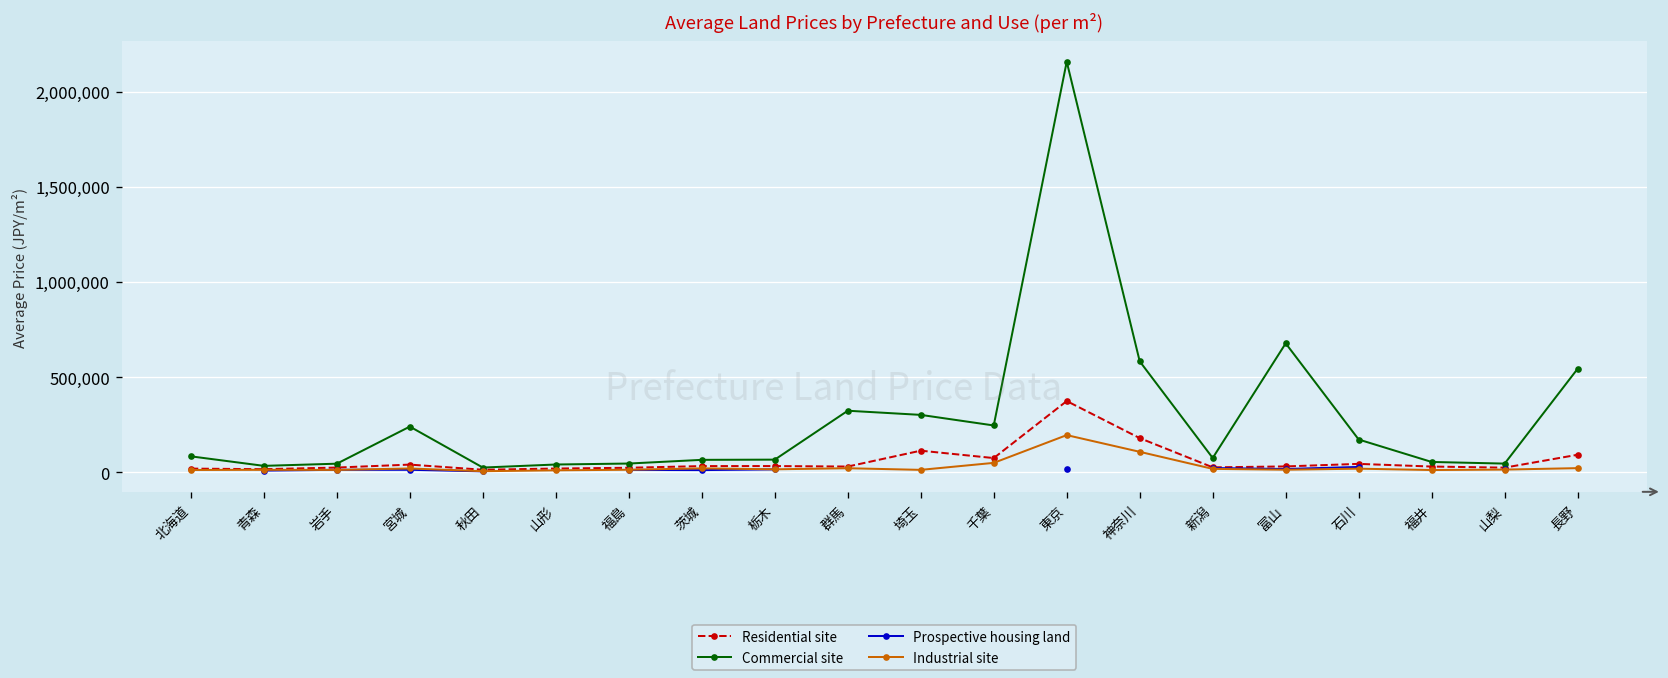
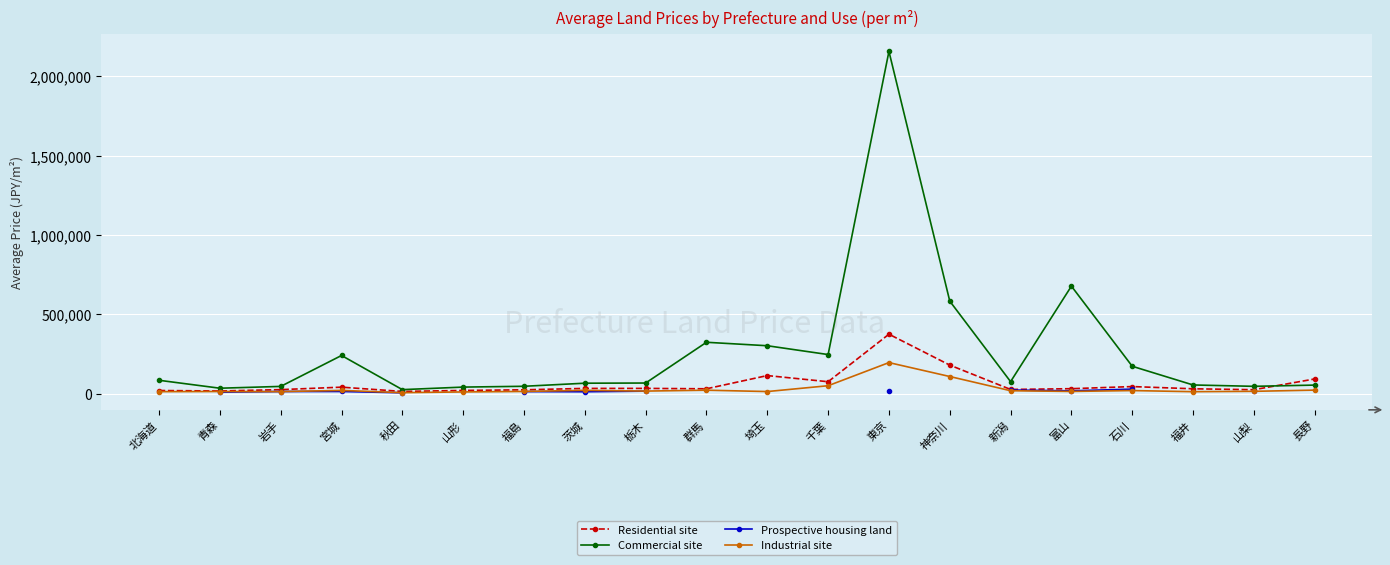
  {
    "Residential site": {
      "宮城": "40,000",
      "栃木": "30,000",
      "埼玉": "110,000",
      "千葉": "70,000",
      "東京": "370,000",
      "神奈川": "180,000",
      "福井": "30,000",
      "長野": "90,000"
    },
    "Commercial site": {
      "北海道": "80,000",
      "青森": "30,000",
      "岩手": "50,000",
      "宮城": "240,000",
      "山形": "40,000",
      "福島": "50,000",
      "茨城": "70,000",
      "栃木": "70,000",
      "群馬": "320,000",
      "埼玉": "300,000",
      "千葉": "250,000",
      "東京": "2,160,000",
      "神奈川": "580,000",
      "新潟": "80,000",
      "富山": "680,000",
      "石川": "170,000",
      "福井": "50,000",
      "山梨": "50,000",
-     "長野": "540,000"
+     "長野": "50,000"
    },
    "Prospective housing land": {
      "東京": "20,000"
    },
    "Industrial site": {
      "埼玉": "10,000",
      "千葉": "50,000",
      "東京": "200,000",
      "神奈川": "110,000",
      "福井": "10,000",
      "長野": "20,000"
    }
  }
